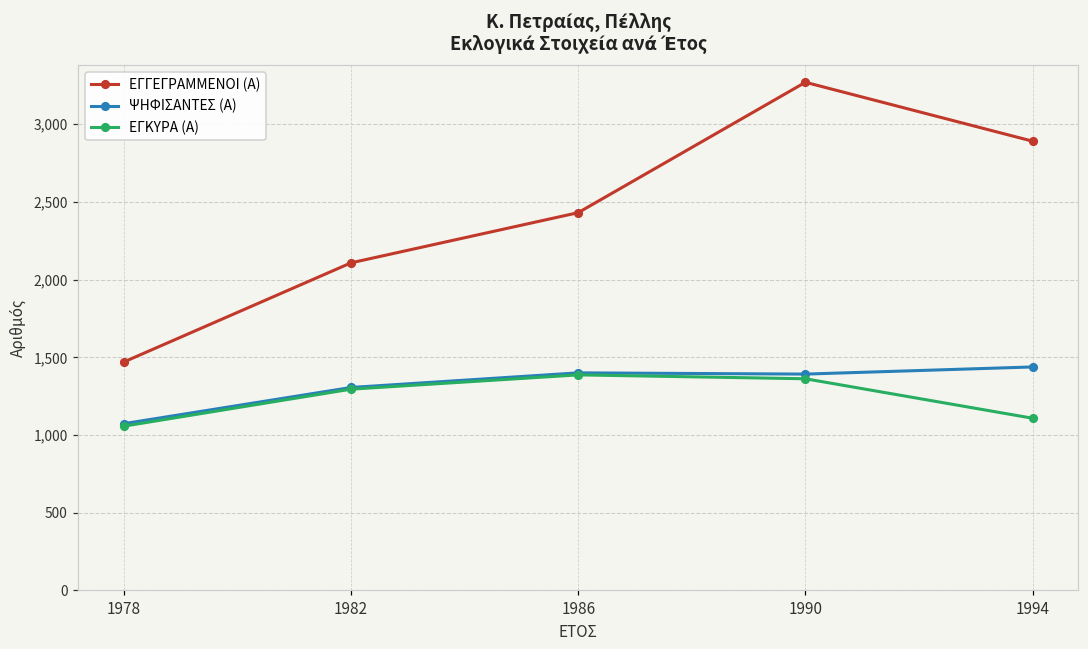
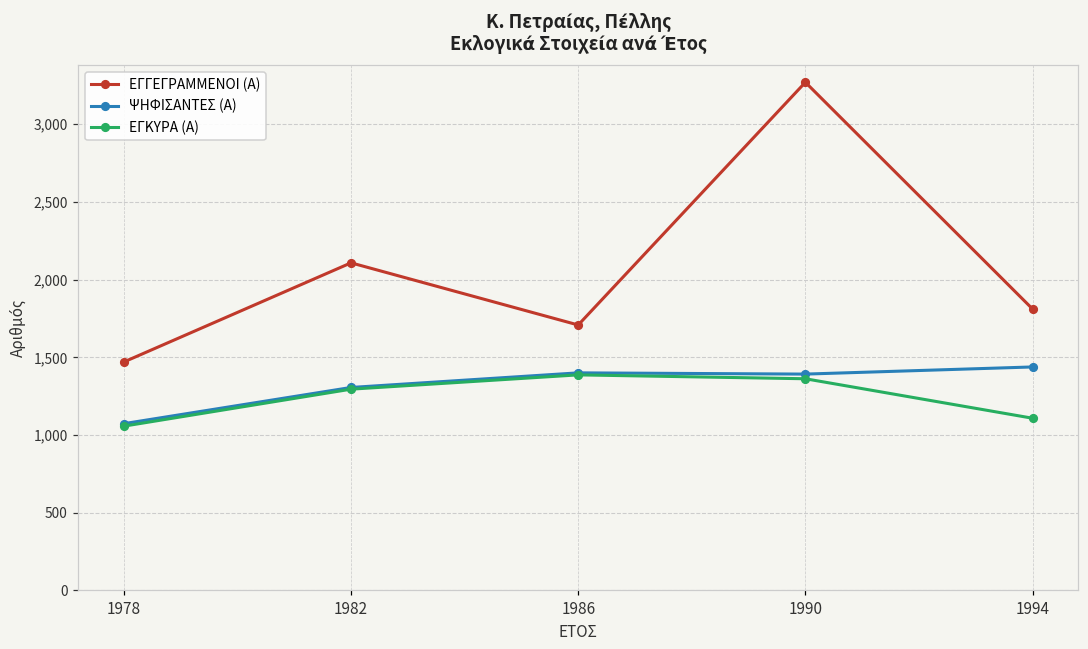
  {
    "ΕΓΓΕΓΡΑΜΜΕΝΟΙ (Α)": {
      "1978": "1,470",
      "1982": "2,110",
-     "1986": "2,430",
+     "1986": "1,710",
      "1990": "3,270",
-     "1994": "2,890"
+     "1994": "1,810"
    },
    "ΨΗΦΙΣΑΝΤΕΣ (Α)": {
      "1990": "1,390",
      "1994": "1,440"
    },
    "ΕΓΚΥΡΑ (Α)": {
      "1990": "1,360",
      "1994": "1,110"
    }
  }
